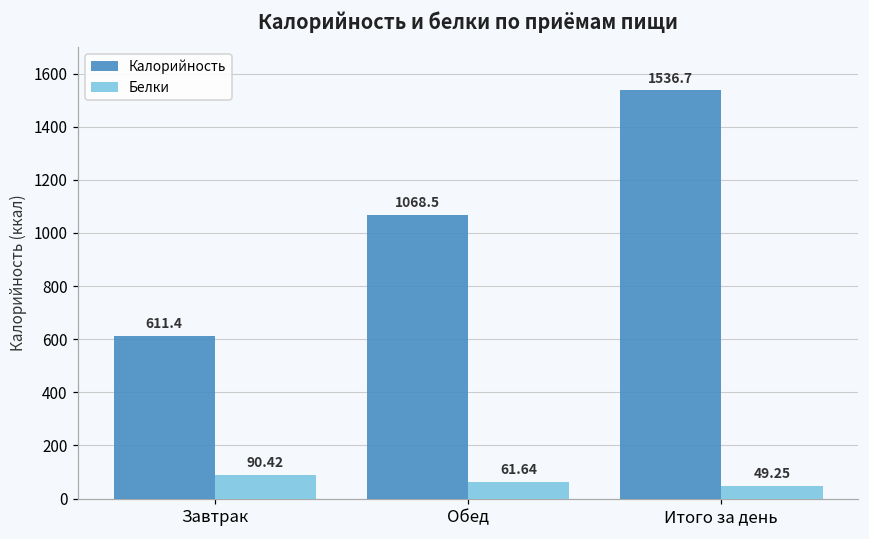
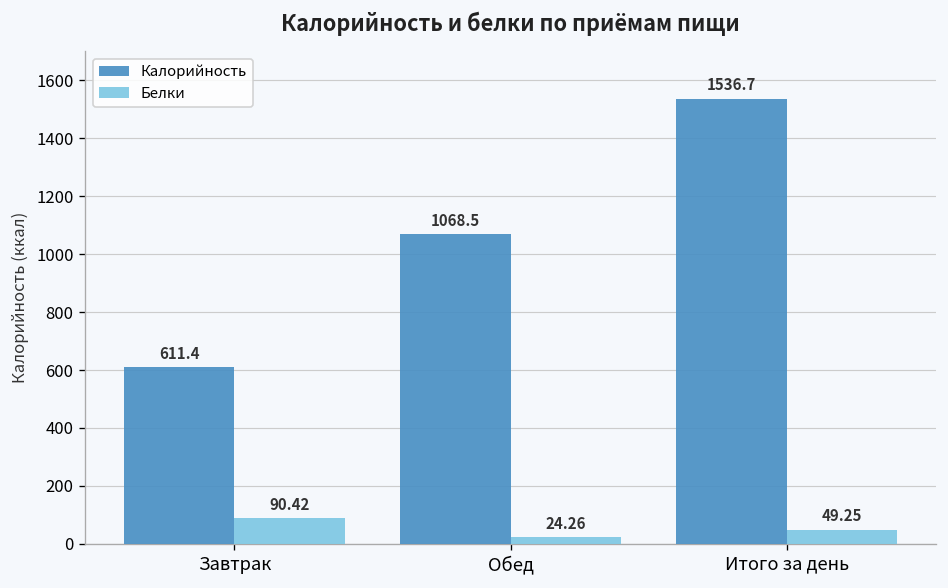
  {
    "Калорийность": {
      "Завтрак": 611.4,
      "Обед": 1068.5,
      "Итого за день": 1536.7
    },
    "Белки": {
      "Завтрак": 90.42,
-     "Обед": 61.64,
+     "Обед": 24.26,
      "Итого за день": 49.25
    }
  }
